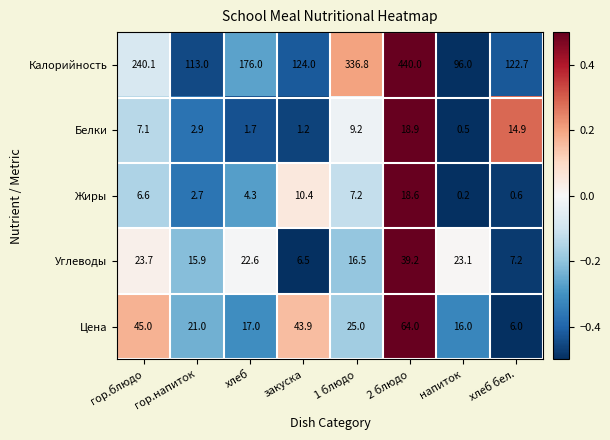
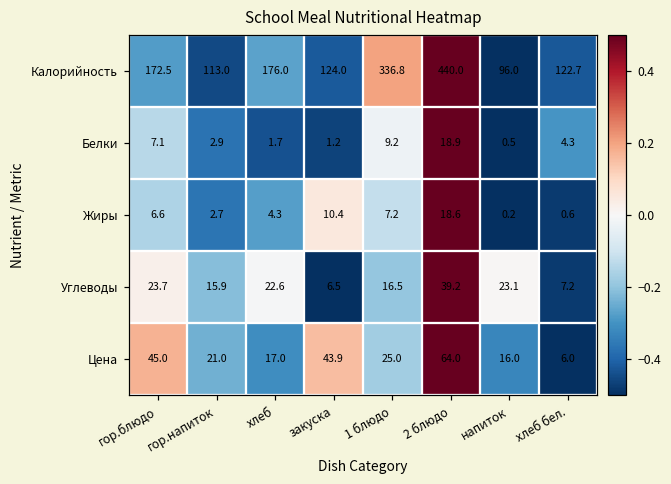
  {
    "Калорийность": {
-     "гор.блюдо": 240.1,
+     "гор.блюдо": 172.5,
      "гор.напиток": 113.0,
      "хлеб": 176.0,
      "закуска": 124.0,
      "1 блюдо": 336.8,
      "2 блюдо": 440.0,
      "напиток": 96.0,
      "хлеб бел.": 122.7
    },
    "Белки": {
      "гор.блюдо": 7.1,
      "гор.напиток": 2.9,
      "хлеб": 1.7,
      "закуска": 1.2,
      "1 блюдо": 9.2,
      "2 блюдо": 18.9,
      "напиток": 0.5,
-     "хлеб бел.": 14.9
+     "хлеб бел.": 4.3
    },
    "Жиры": {
      "гор.блюдо": 6.6,
      "гор.напиток": 2.7,
      "хлеб": 4.3,
      "закуска": 10.4,
      "1 блюдо": 7.2,
      "2 блюдо": 18.6,
      "напиток": 0.2,
      "хлеб бел.": 0.6
    },
    "Углеводы": {
      "гор.блюдо": 23.7,
      "гор.напиток": 15.9,
      "хлеб": 22.6,
      "закуска": 6.5,
      "1 блюдо": 16.5,
      "2 блюдо": 39.2,
      "напиток": 23.1,
      "хлеб бел.": 7.2
    },
    "Цена": {
      "гор.блюдо": 45.0,
      "гор.напиток": 21.0,
      "хлеб": 17.0,
      "закуска": 43.9,
      "1 блюдо": 25.0,
      "2 блюдо": 64.0,
      "напиток": 16.0,
      "хлеб бел.": 6.0
    }
  }
